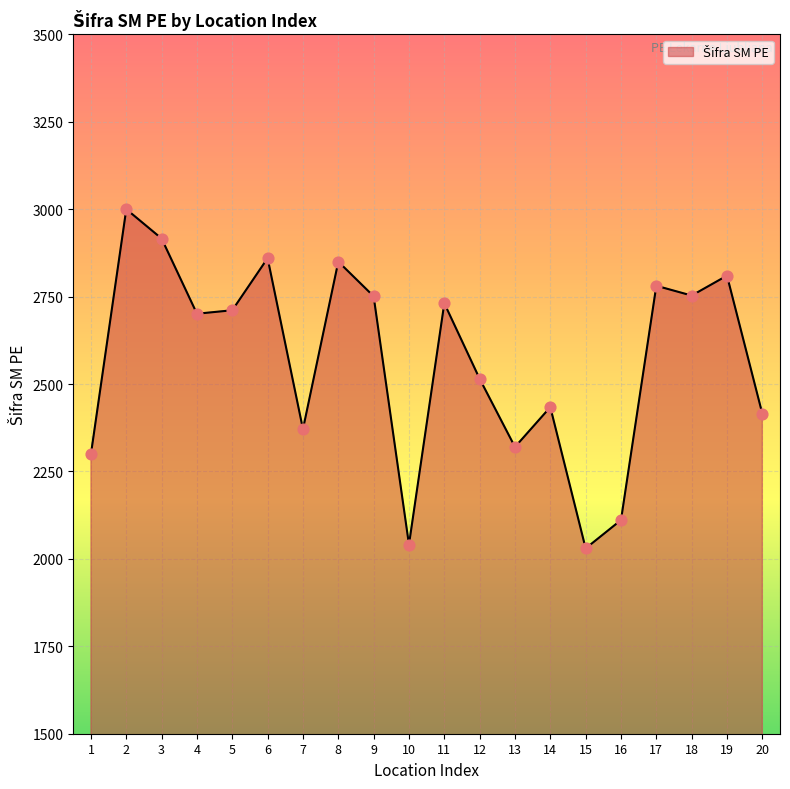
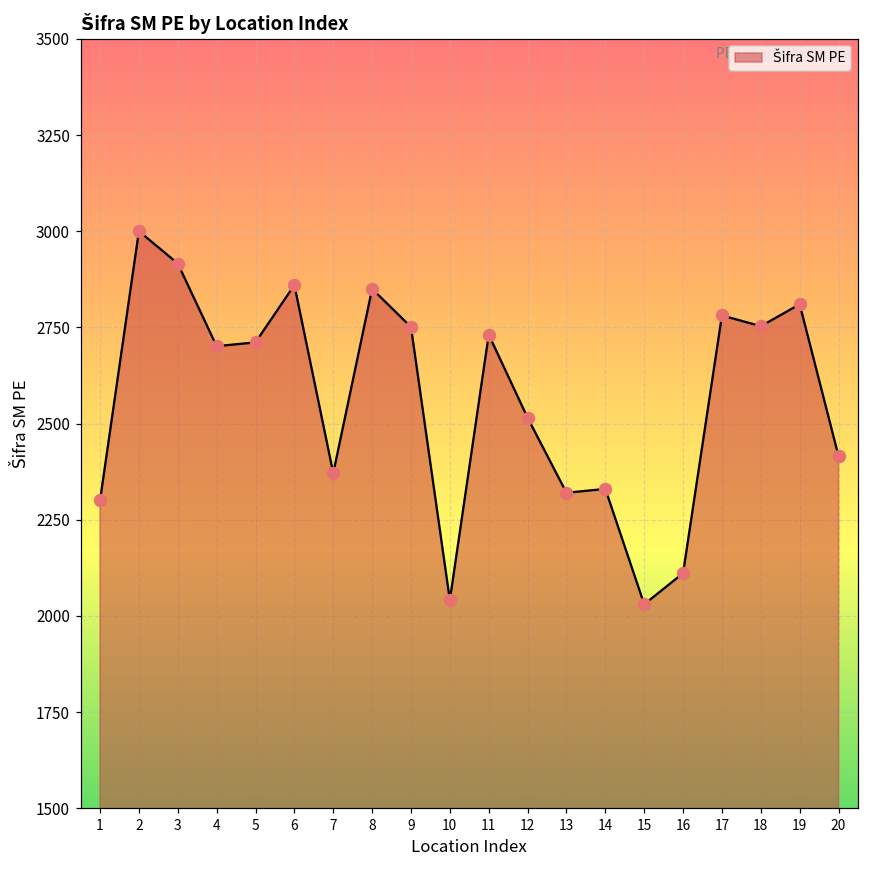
  {
    "1": 2300,
    "2": 3000,
    "3": 2920,
    "4": 2700,
    "5": 2710,
    "6": 2860,
    "7": 2370,
    "8": 2850,
    "9": 2750,
    "10": 2040,
    "11": 2730,
    "12": 2520,
    "13": 2320,
-   "14": 2430,
+   "14": 2330,
    "15": 2030,
    "16": 2110,
    "17": 2780,
    "18": 2750,
    "19": 2810,
    "20": 2420
  }
